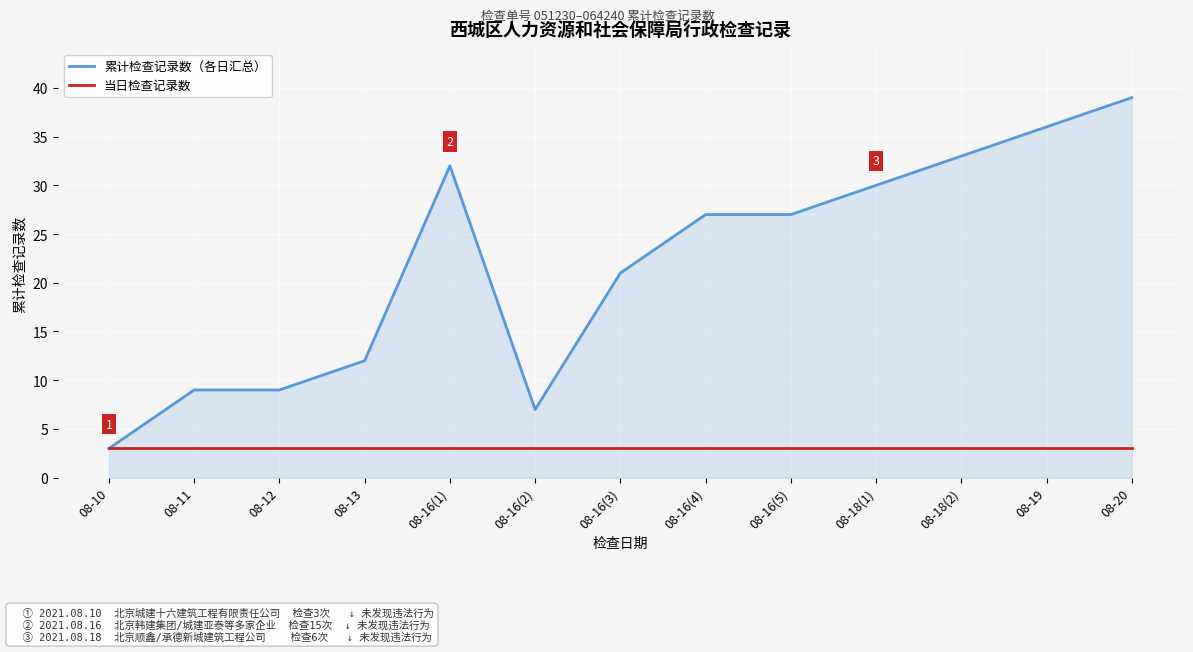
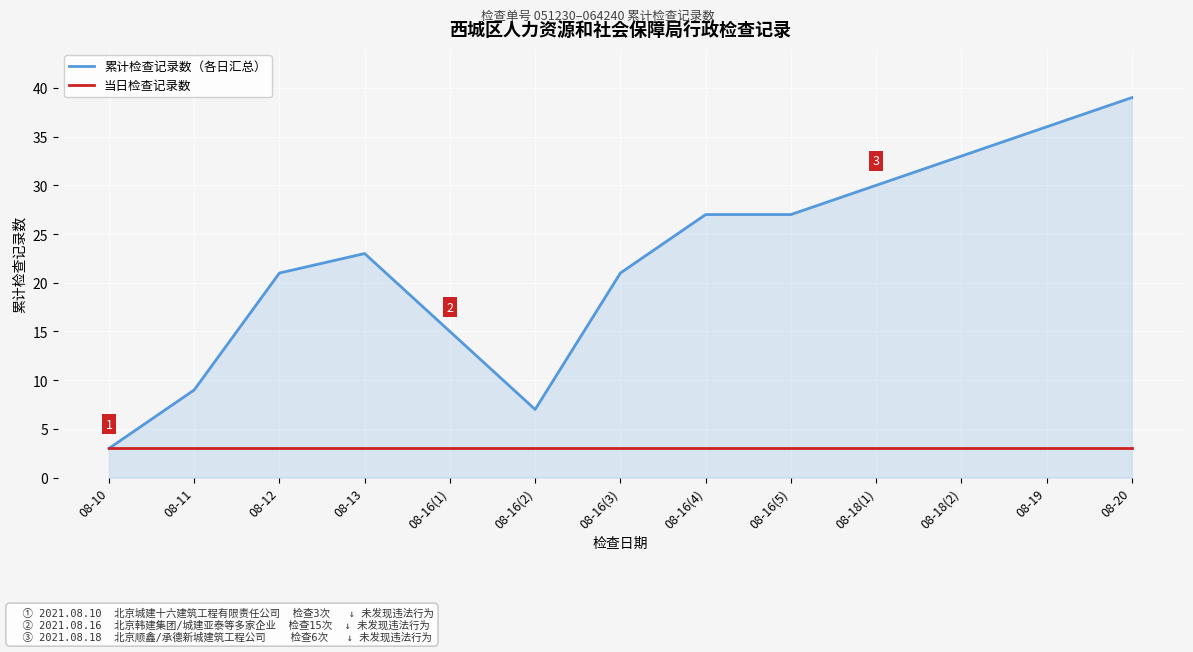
  {
    "累计检查记录数（各日汇总）": {
      "08-11": 9,
-     "08-12": 9,
-     "08-13": 12,
-     "08-16(1)": 32,
+     "08-12": 21,
+     "08-13": 23,
+     "08-16(1)": 15,
      "08-16(2)": 7,
      "08-16(3)": 21,
      "08-16(4)": 27,
      "08-16(5)": 27,
      "08-18(2)": 33,
      "08-19": 36,
      "08-20": 39
    },
    "当日检查记录数": {
      "08-11": 3,
      "08-12": 3,
      "08-13": 3,
      "08-16(1)": 3,
      "08-16(2)": 3,
      "08-16(3)": 3,
      "08-16(4)": 3,
      "08-16(5)": 3,
      "08-18(1)": 3,
      "08-18(2)": 3,
      "08-19": 3,
      "08-20": 3
    }
  }
